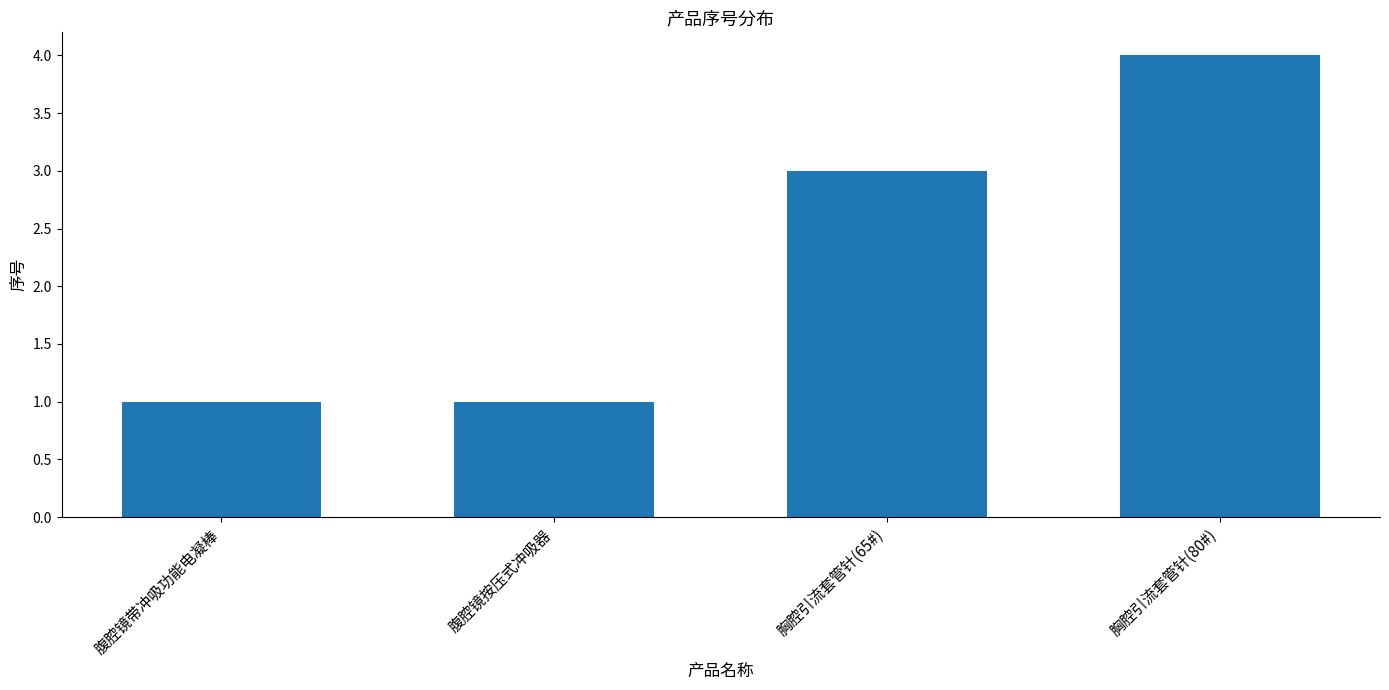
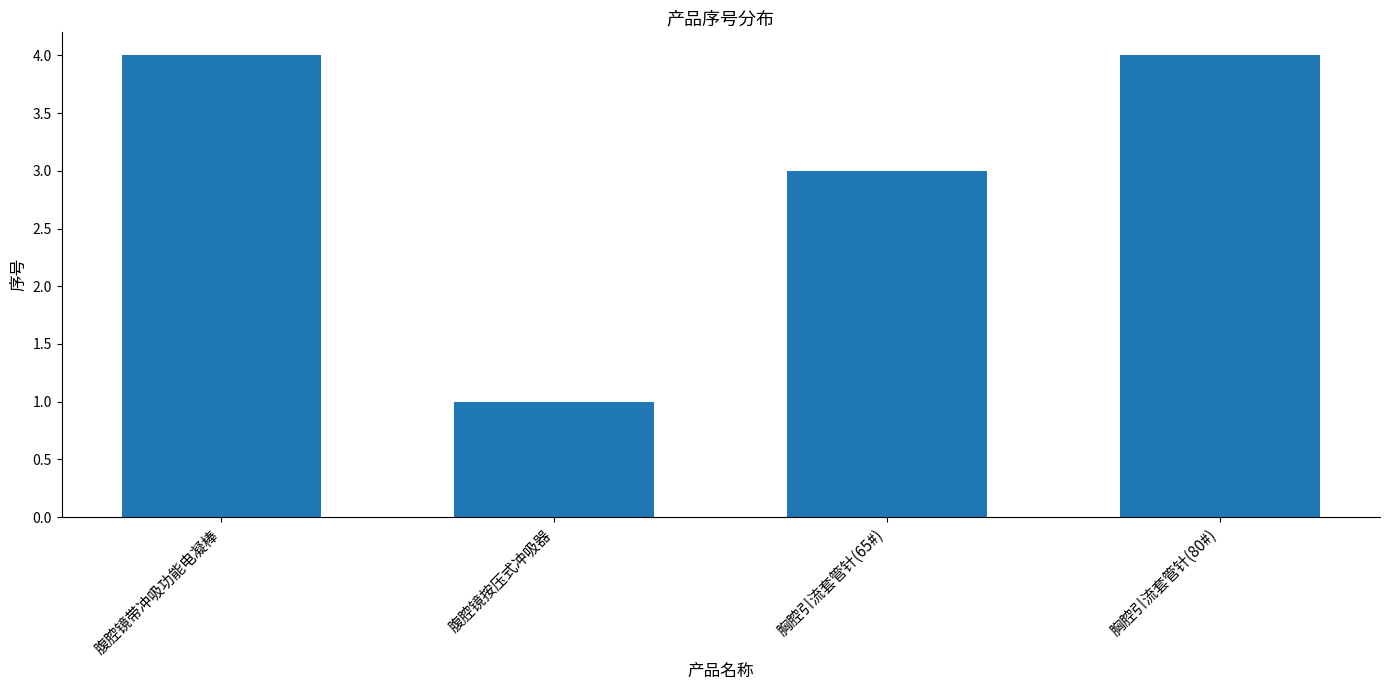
  {
-   "腹腔镜带冲吸功能电凝棒": 1,
+   "腹腔镜带冲吸功能电凝棒": 4,
    "腹腔镜按压式冲吸器": 1,
    "胸腔引流套管针(65#)": 3,
    "胸腔引流套管针(80#)": 4
  }
